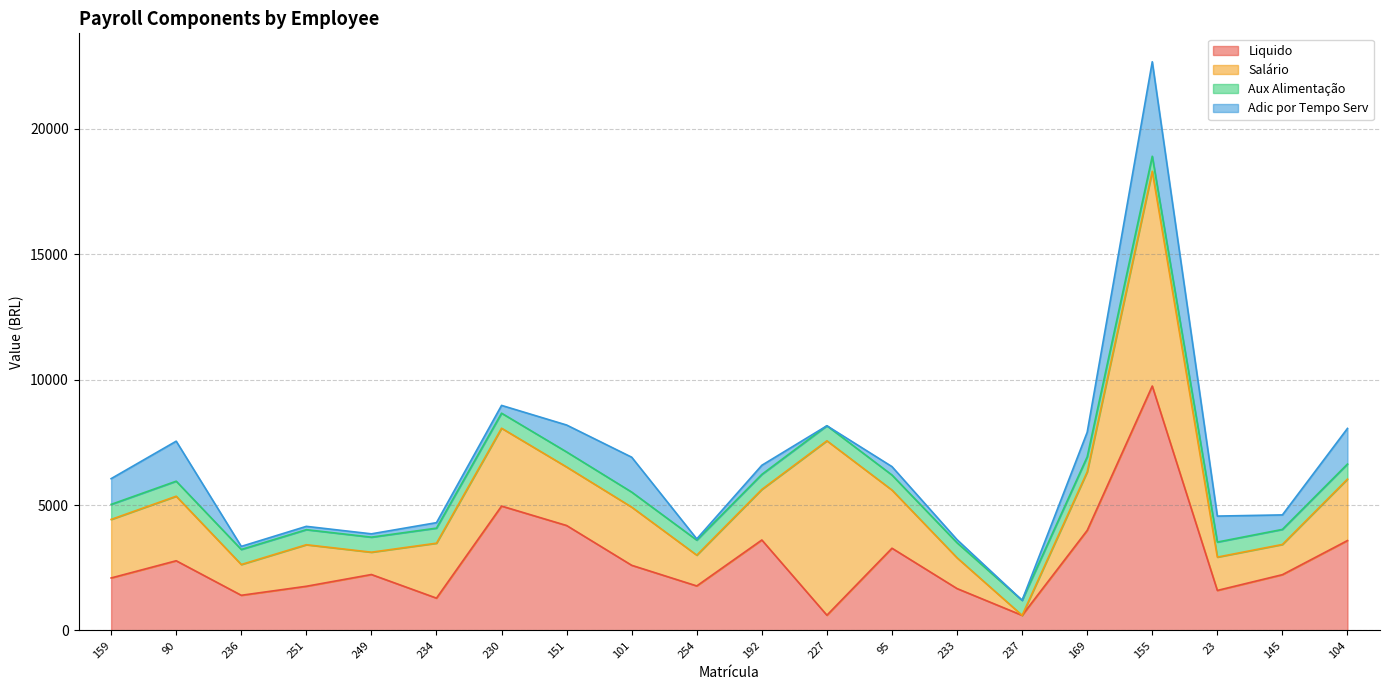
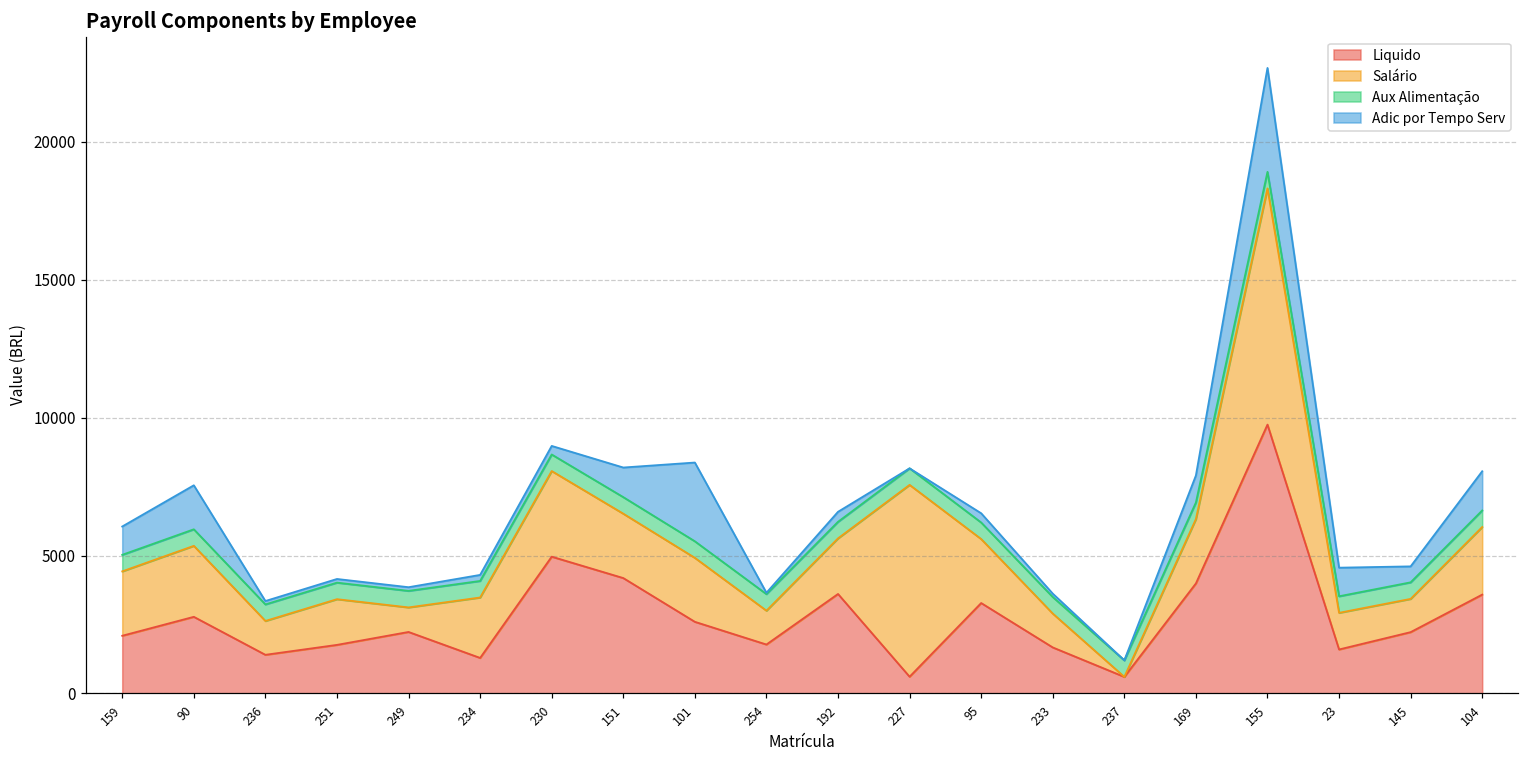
  {
    "Liquido": {
      "159": 2100,
      "90": 2800,
      "236": 1400,
      "251": 1800,
      "249": 2200,
      "234": 1300,
      "230": 5000,
      "151": 4200,
      "101": 2600,
      "254": 1800,
      "192": 3600,
      "227": 600,
      "95": 3300,
      "233": 1700,
      "169": 4000,
      "155": 9700,
      "23": 1600,
      "145": 2200,
      "104": 3600
    },
    "Salário": {
      "159": 2300,
      "90": 2600,
      "236": 1200,
      "251": 1700,
      "249": 900,
      "234": 2200,
      "230": 3100,
      "151": 2300,
      "101": 2300,
      "254": 1200,
      "192": 2000,
      "227": 7000,
      "95": 2300,
      "233": 1200,
      "169": 2300,
      "155": 8600,
      "23": 1300,
      "145": 1200,
      "104": 2500
    },
    "Aux Alimentação": {
      "159": 600,
      "90": 600,
      "236": 600,
      "251": 600,
      "249": 600,
      "234": 600,
      "230": 600,
      "151": 600,
      "101": 600,
      "192": 600,
      "95": 600,
      "233": 600,
      "169": 600,
      "155": 600,
      "23": 600,
      "145": 600,
      "104": 600
    },
    "Adic por Tempo Serv": {
      "159": 1000,
      "90": 1600,
      "236": 100,
      "251": 100,
      "249": 100,
      "234": 200,
      "230": 300,
      "151": 1100,
-     "101": 1400,
+     "101": 2900,
      "192": 400,
      "95": 300,
      "233": 100,
      "169": 1000,
      "155": 3800,
      "23": 1000,
      "145": 600,
      "104": 1400
    }
  }
